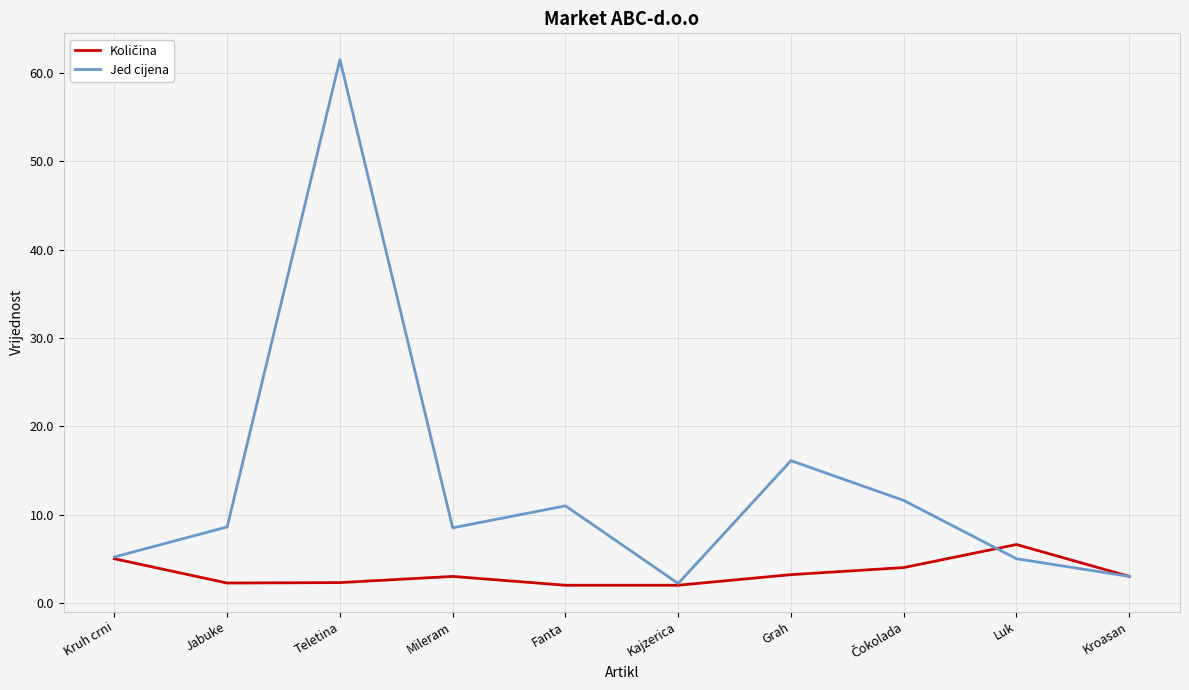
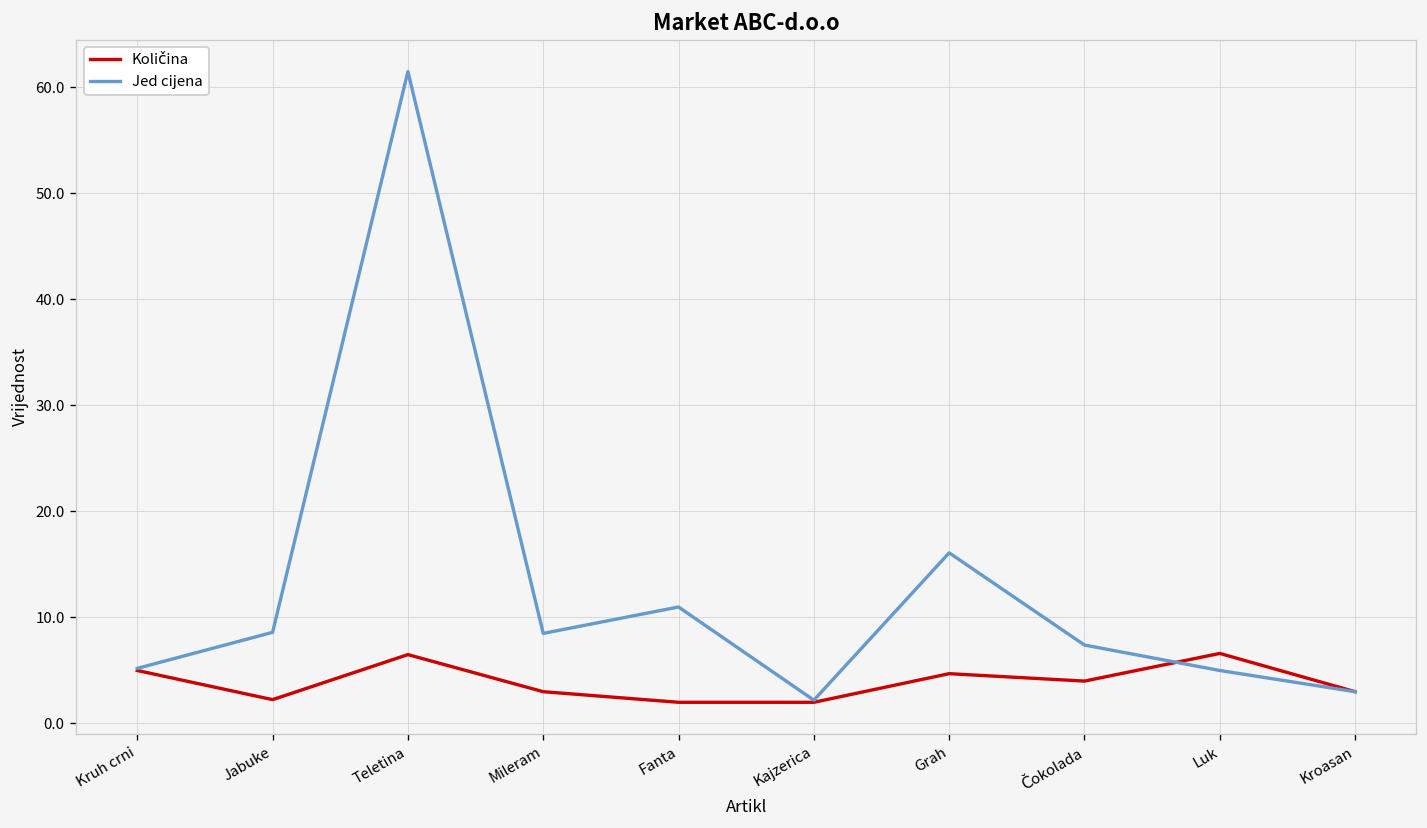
  {
    "Količina": {
      "Jabuke": 2,
-     "Teletina": 2,
+     "Teletina": 7,
      "Mileram": 3,
      "Fanta": 2,
-     "Grah": 3,
+     "Grah": 5,
      "Čokolada": 4,
      "Luk": 7
    },
    "Jed cijena": {
      "Jabuke": 9,
      "Teletina": 62,
      "Mileram": 9,
      "Fanta": 11,
      "Grah": 16,
-     "Čokolada": 12,
+     "Čokolada": 7,
      "Luk": 5
    }
  }
